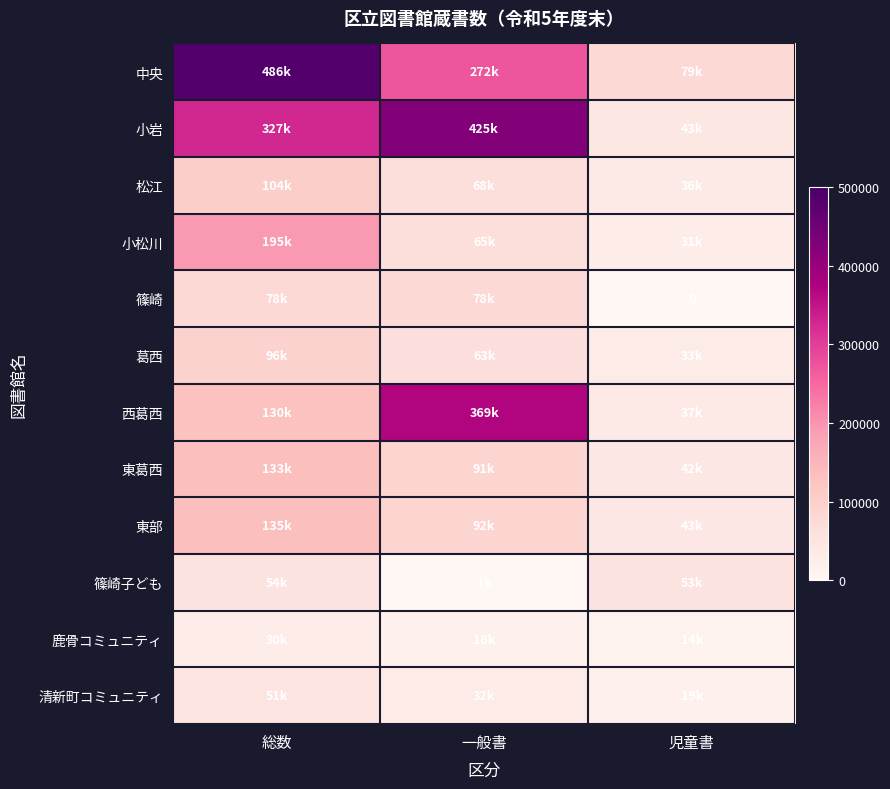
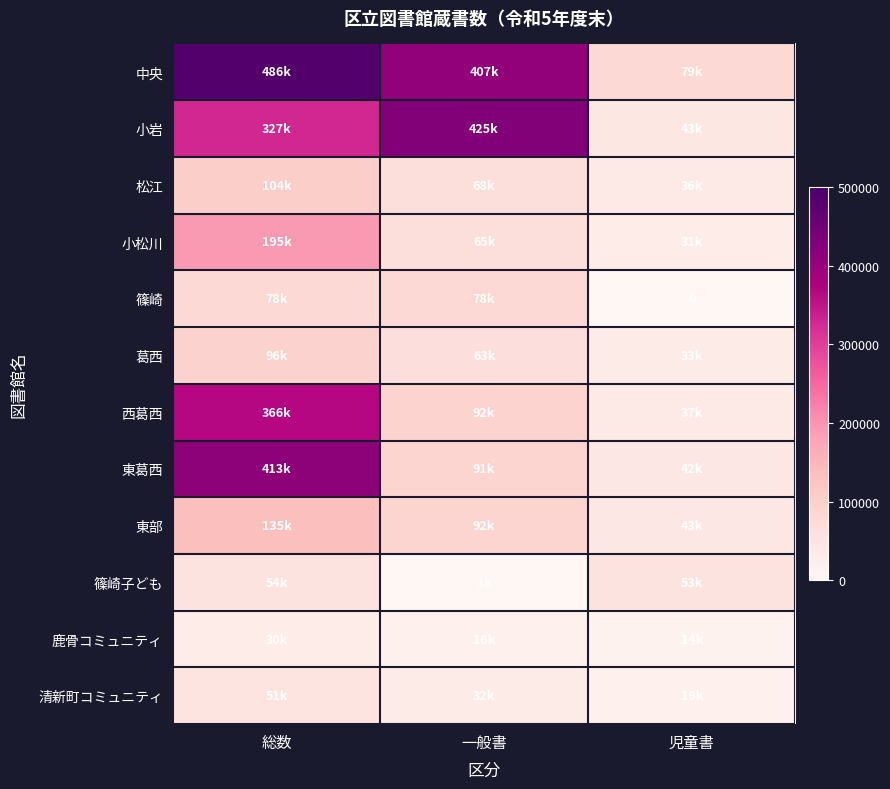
  {
    "中央": {
      "総数": "486k",
-     "一般書": "272k"
+     "一般書": "407k"
    },
    "小岩": {
      "総数": "327k",
      "一般書": "425k"
    },
    "松江": {
      "総数": "104k"
    },
    "小松川": {
      "総数": "195k"
    },
    "葛西": {
      "総数": "96k"
    },
    "西葛西": {
-     "総数": "130k",
-     "一般書": "369k"
+     "総数": "366k",
+     "一般書": "92k"
    },
    "東葛西": {
-     "総数": "133k"
+     "総数": "413k"
    },
    "東部": {
      "総数": "135k"
    }
  }
